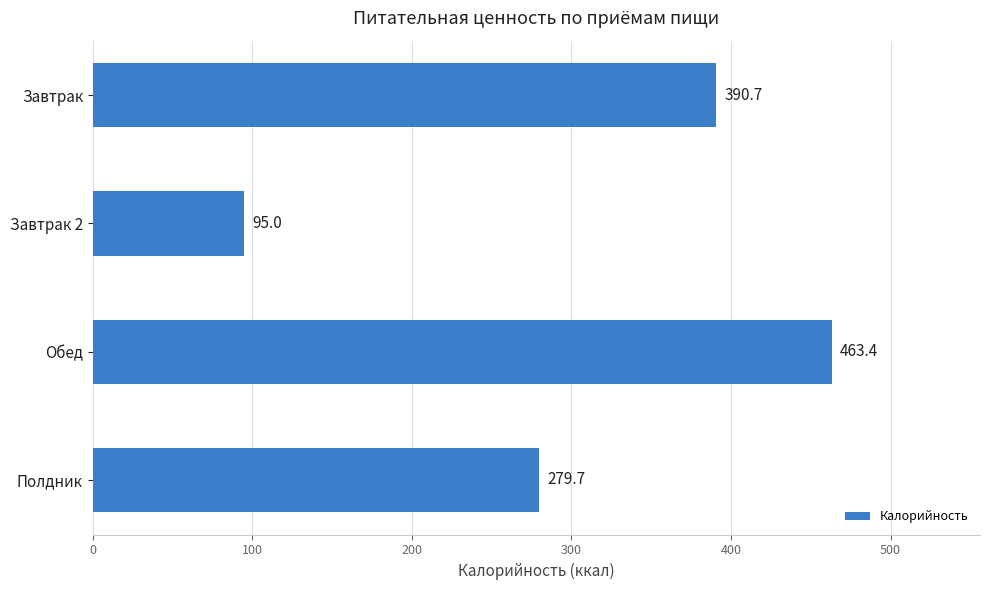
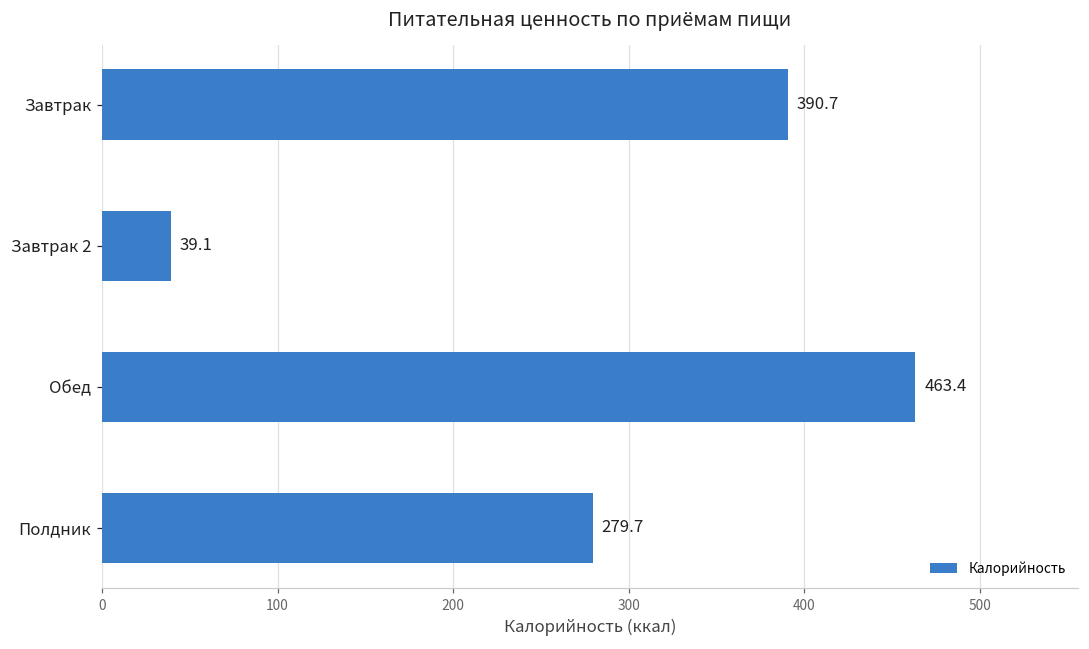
  {
    "Завтрак": 390.7,
-   "Завтрак 2": 95.0,
+   "Завтрак 2": 39.1,
    "Обед": 463.4,
    "Полдник": 279.7
  }
